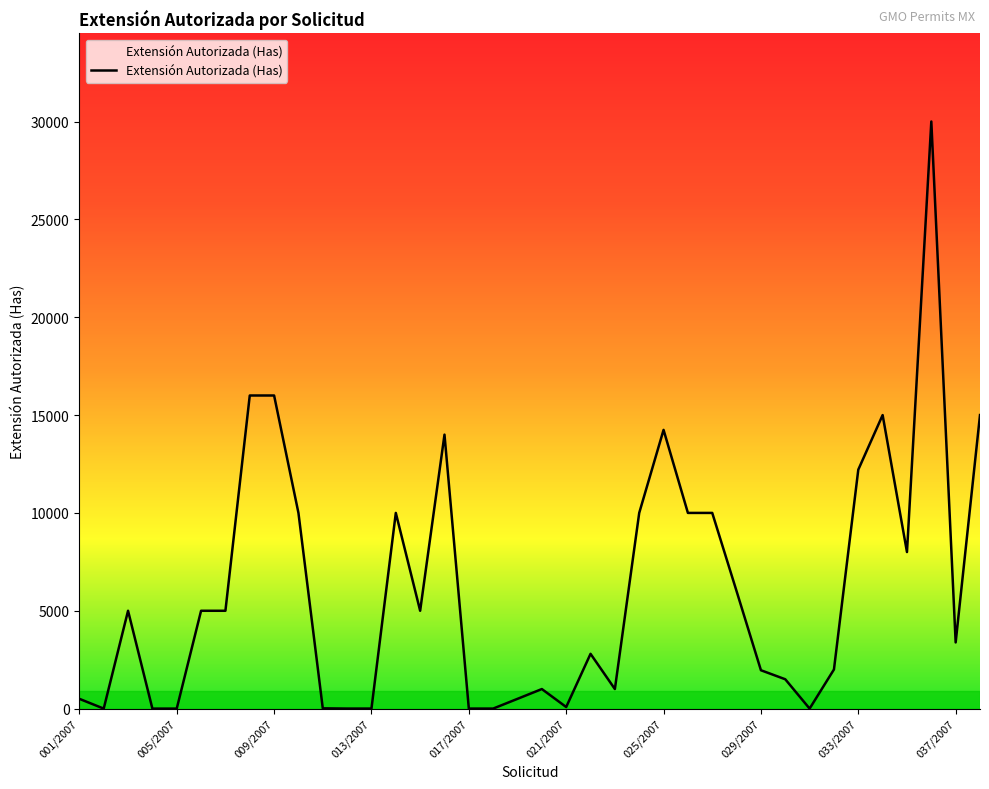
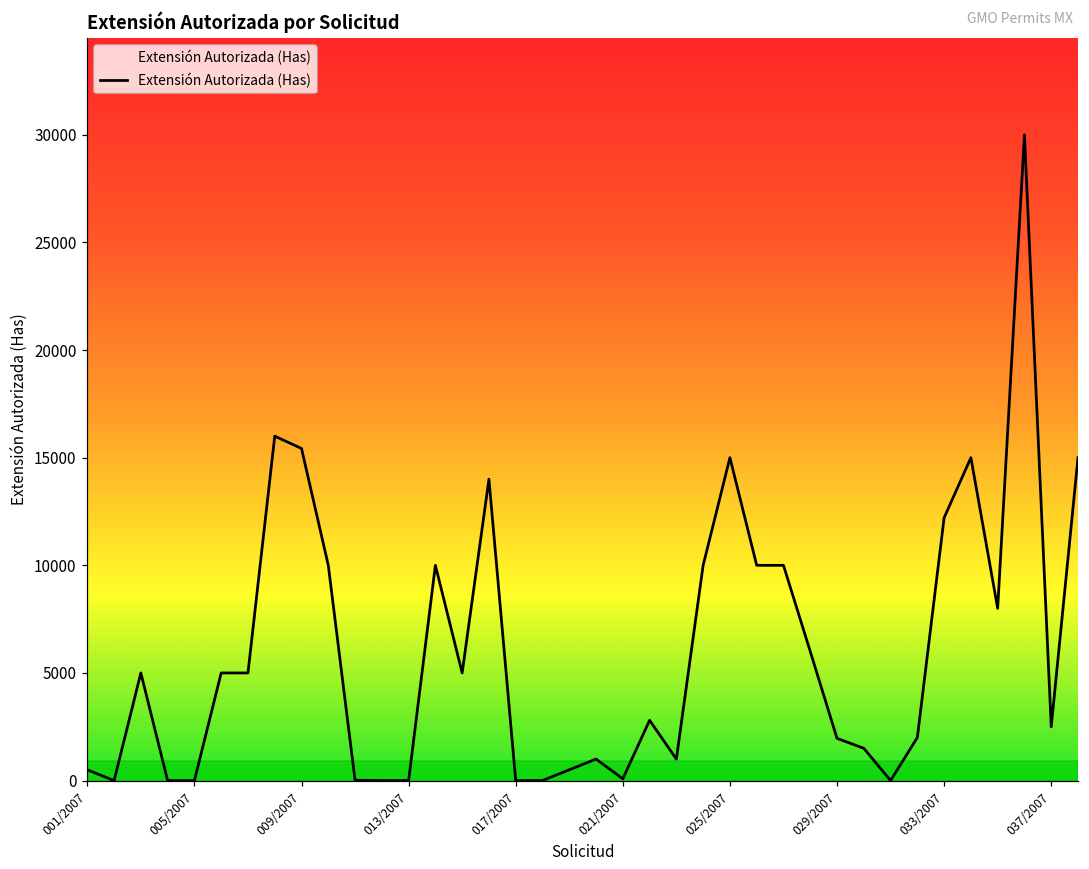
  {
-   "009/2007": 16000,
-   "025/2007": 14200,
+   "009/2007": 15400,
+   "025/2007": 15000,
    "029/2007": 2000,
    "033/2007": 12200,
-   "037/2007": 3400
+   "037/2007": 2500
  }
